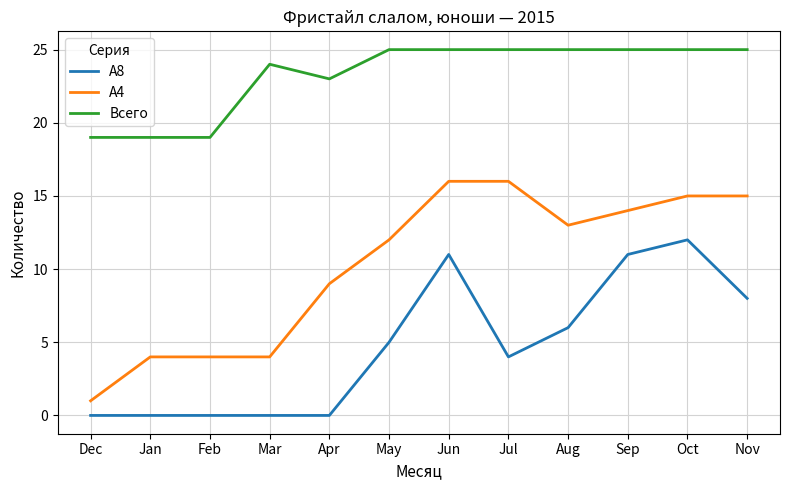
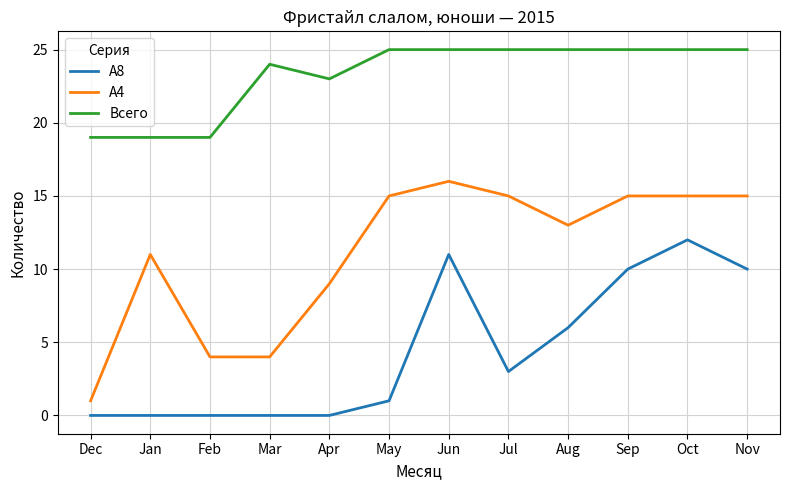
  {
    "A8": {
      "Dec": 0,
      "Jan": 0,
      "Feb": 0,
      "Mar": 0,
      "Apr": 0,
-     "May": 5,
+     "May": 1,
      "Jun": 11,
-     "Jul": 4,
+     "Jul": 3,
      "Aug": 6,
-     "Sep": 11,
+     "Sep": 10,
      "Oct": 12,
-     "Nov": 8
+     "Nov": 10
    },
    "А4": {
      "Dec": 1,
-     "Jan": 4,
+     "Jan": 11,
      "Feb": 4,
      "Mar": 4,
      "Apr": 9,
-     "May": 12,
+     "May": 15,
      "Jun": 16,
-     "Jul": 16,
+     "Jul": 15,
      "Aug": 13,
-     "Sep": 14,
+     "Sep": 15,
      "Oct": 15,
      "Nov": 15
    },
    "Всего": {
      "Dec": 19,
      "Jan": 19,
      "Feb": 19,
      "Mar": 24,
      "Apr": 23,
      "May": 25,
      "Jun": 25,
      "Jul": 25,
      "Aug": 25,
      "Sep": 25,
      "Oct": 25,
      "Nov": 25
    }
  }
